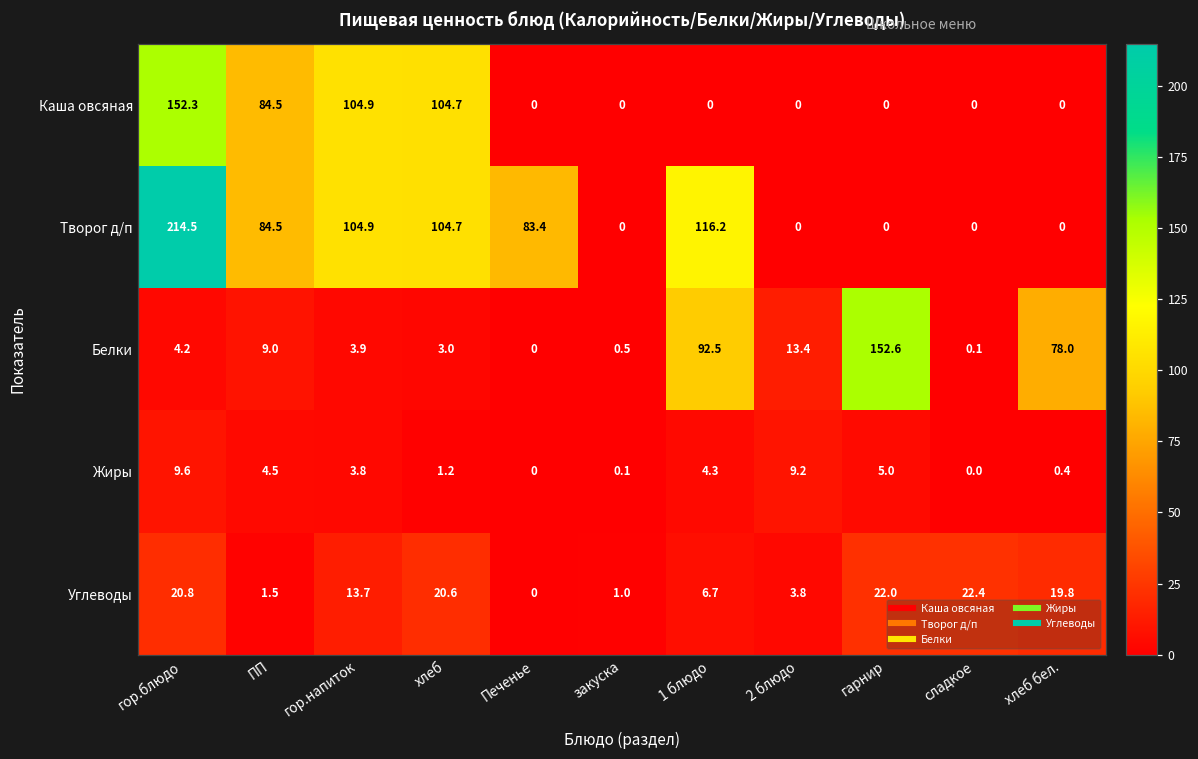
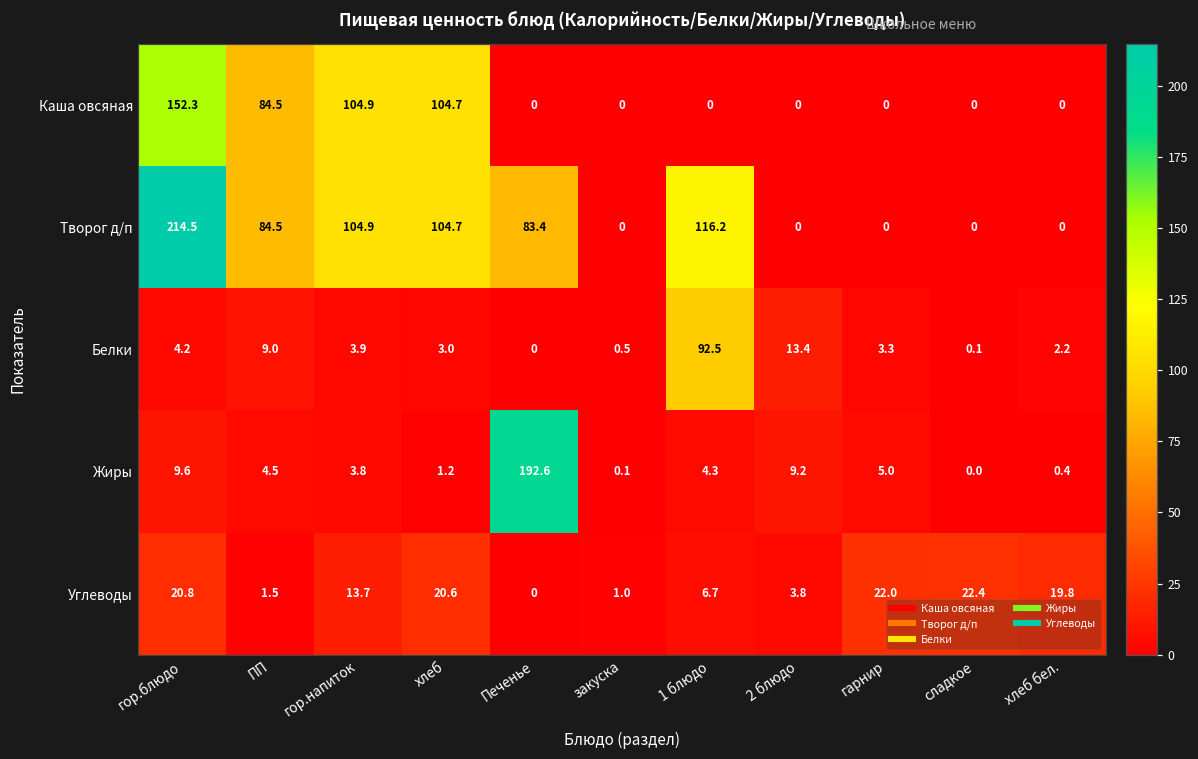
  {
    "Каша овсяная": {
      "гор.блюдо": 152.3,
      "ПП": 84.5,
      "гор.напиток": 104.9,
      "хлеб": 104.7,
      "Печенье": 0,
      "закуска": 0,
      "1 блюдо": 0,
      "2 блюдо": 0,
      "гарнир": 0,
      "сладкое": 0,
      "хлеб бел.": 0
    },
    "Творог д/п": {
      "гор.блюдо": 214.5,
      "ПП": 84.5,
      "гор.напиток": 104.9,
      "хлеб": 104.7,
      "Печенье": 83.4,
      "закуска": 0,
      "1 блюдо": 116.2,
      "2 блюдо": 0,
      "гарнир": 0,
      "сладкое": 0,
      "хлеб бел.": 0
    },
    "Белки": {
      "гор.блюдо": 4.2,
      "ПП": 9.0,
      "гор.напиток": 3.9,
      "хлеб": 3.0,
      "Печенье": 0,
      "закуска": 0.5,
      "1 блюдо": 92.5,
      "2 блюдо": 13.4,
-     "гарнир": 152.6,
+     "гарнир": 3.3,
      "сладкое": 0.1,
-     "хлеб бел.": 78.0
+     "хлеб бел.": 2.2
    },
    "Жиры": {
      "гор.блюдо": 9.6,
      "ПП": 4.5,
      "гор.напиток": 3.8,
      "хлеб": 1.2,
-     "Печенье": 0,
+     "Печенье": 192.6,
      "закуска": 0.1,
      "1 блюдо": 4.3,
      "2 блюдо": 9.2,
      "гарнир": 5.0,
      "сладкое": 0.0,
      "хлеб бел.": 0.4
    },
    "Углеводы": {
      "гор.блюдо": 20.8,
      "ПП": 1.5,
      "гор.напиток": 13.7,
      "хлеб": 20.6,
      "Печенье": 0,
      "закуска": 1.0,
      "1 блюдо": 6.7,
      "2 блюдо": 3.8
    }
  }
